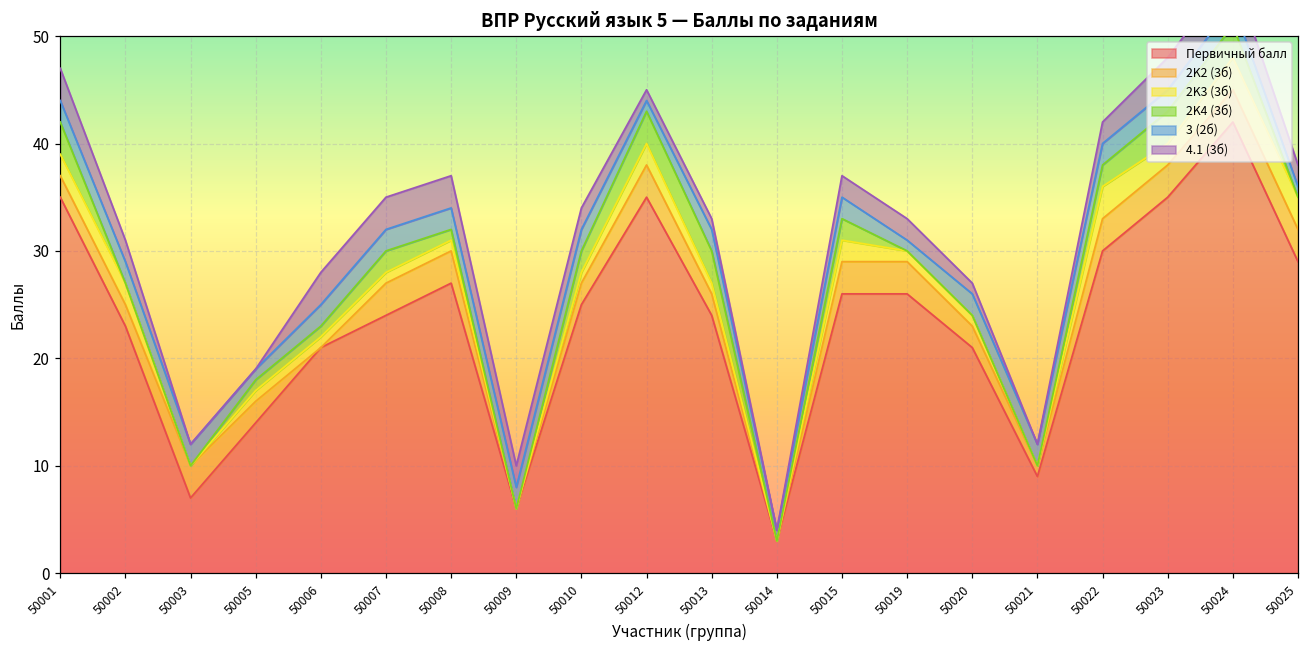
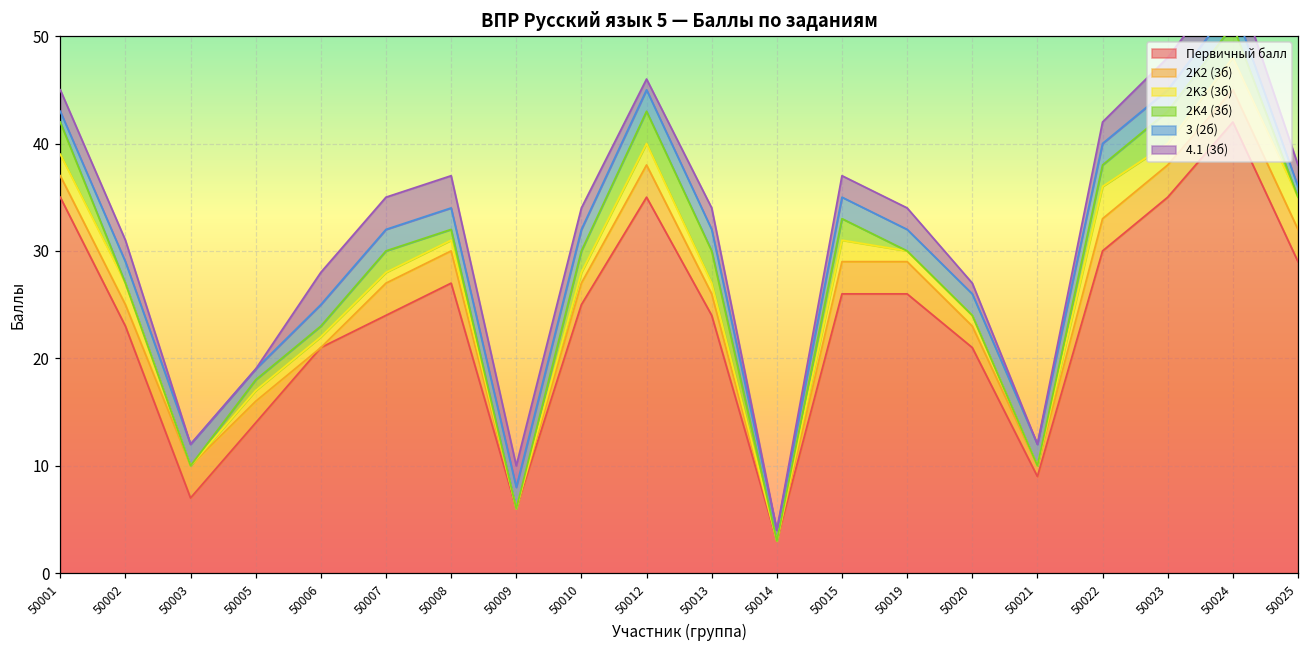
  {
    "Первичный балл": {
      "50001": 35,
      "50002": 23,
      "50003": 7,
      "50005": 14,
      "50007": 24,
      "50008": 27,
      "50010": 25,
      "50012": 35,
      "50013": 24,
      "50015": 26,
      "50019": 26,
      "50020": 21,
      "50021": 9,
      "50022": 30,
      "50023": 35,
      "50025": 29
    },
    "2K4 (3б)": {
      "50001": 3,
      "50005": 1,
      "50006": 1,
      "50007": 2,
      "50008": 1,
      "50010": 2,
      "50012": 3,
      "50013": 3,
      "50015": 2,
      "50022": 2
    },
    "3 (2б)": {
-     "50001": 2,
+     "50001": 1,
      "50002": 2,
      "50006": 2,
      "50007": 2,
      "50008": 2,
      "50009": 2,
      "50010": 2,
-     "50012": 1,
+     "50012": 2,
      "50013": 2,
      "50015": 2,
-     "50019": 1,
+     "50019": 2,
      "50020": 2,
      "50022": 2,
      "50025": 1
    },
    "4.1 (3б)": {
-     "50001": 3,
+     "50001": 2,
      "50002": 2,
      "50006": 3,
      "50007": 3,
      "50008": 3,
      "50009": 2,
      "50010": 2,
      "50012": 1,
-     "50013": 1,
+     "50013": 2,
      "50015": 2,
      "50019": 2,
      "50020": 1,
      "50022": 2,
      "50025": 2
    }
  }
